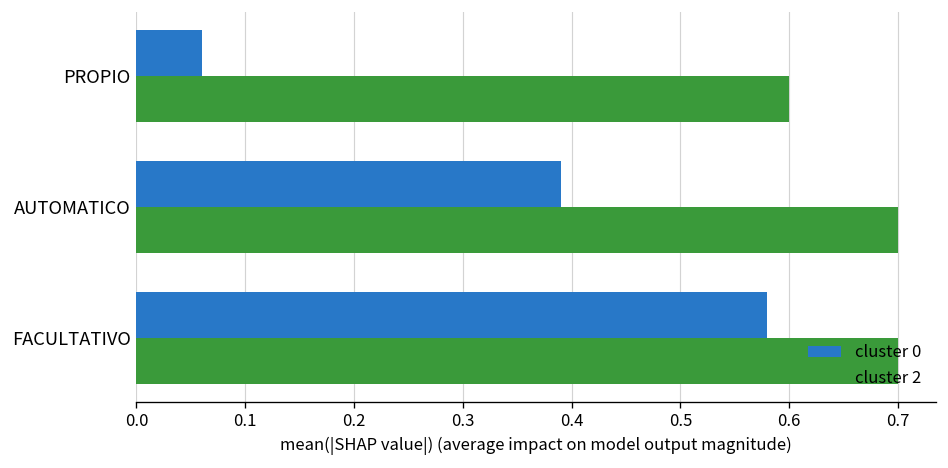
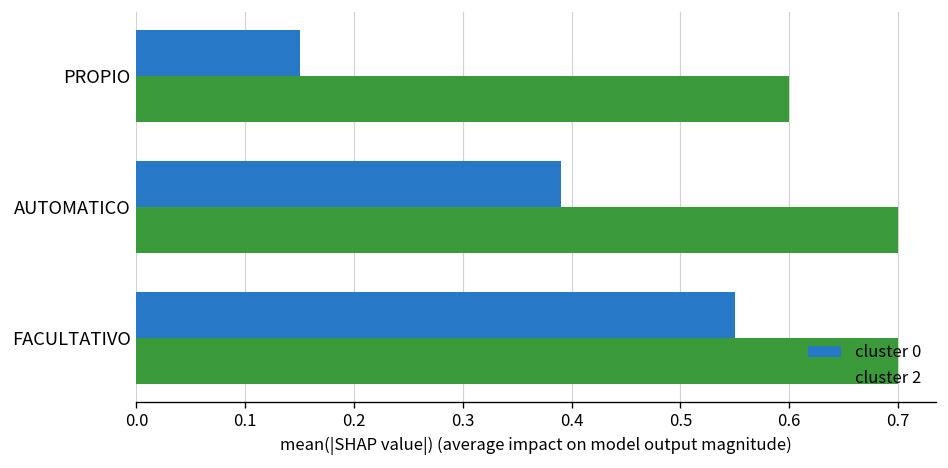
  {
    "cluster 0": {
-     "PROPIO": 0.06,
+     "PROPIO": 0.15,
      "AUTOMATICO": 0.39,
-     "FACULTATIVO": 0.58
+     "FACULTATIVO": 0.55
    },
    "cluster 2": {
      "PROPIO": 0.60,
      "AUTOMATICO": 0.70,
      "FACULTATIVO": 0.70
    }
  }
